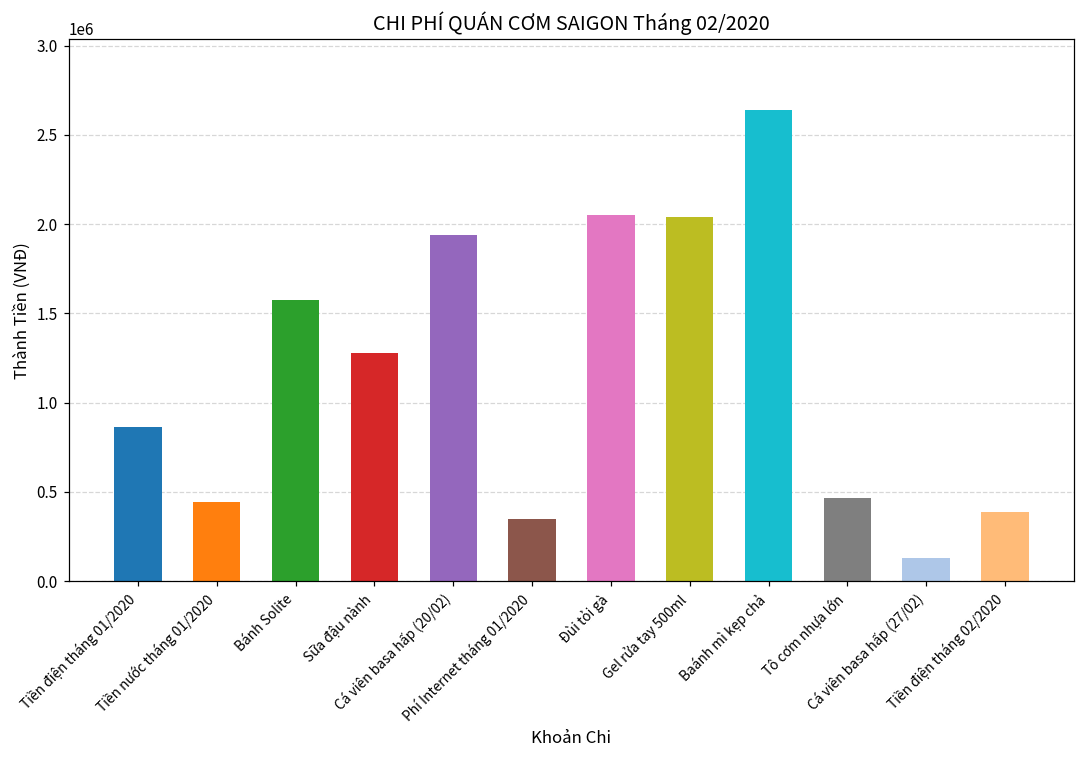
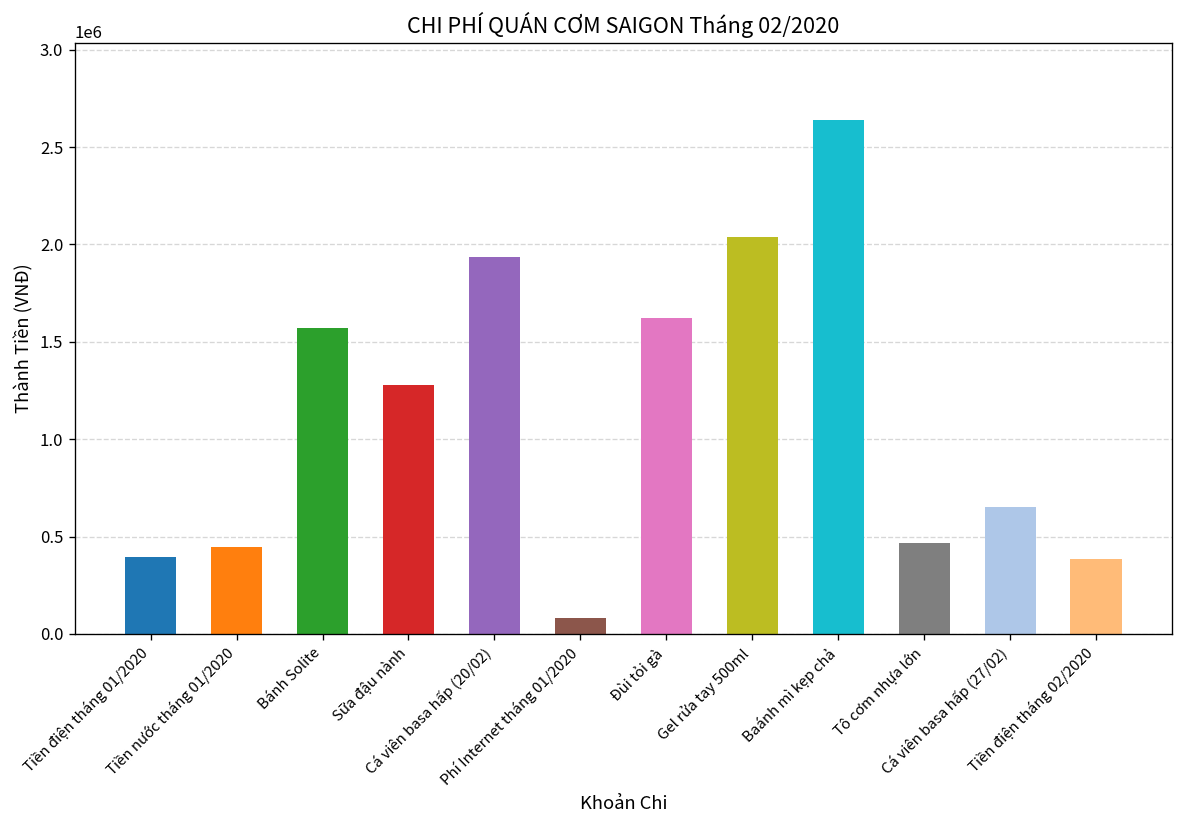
  {
-   "Tiền điện tháng 01/2020": 860000,
+   "Tiền điện tháng 01/2020": 400000,
    "Tiền nước tháng 01/2020": 440000,
    "Bánh Solite": 1570000,
    "Sữa đậu nành": 1280000,
    "Cá viên basa hấp (20/02)": 1940000,
-   "Phí Internet tháng 01/2020": 350000,
-   "Đùi tỏi gà": 2050000,
+   "Phí Internet tháng 01/2020": 80000,
+   "Đùi tỏi gà": 1620000,
    "Gel rửa tay 500ml": 2040000,
    "Baánh mì kẹp chả": 2640000,
    "Tô cơm nhựa lớn": 460000,
-   "Cá viên basa hấp (27/02)": 130000,
+   "Cá viên basa hấp (27/02)": 650000,
    "Tiền điện tháng 02/2020": 390000
  }
